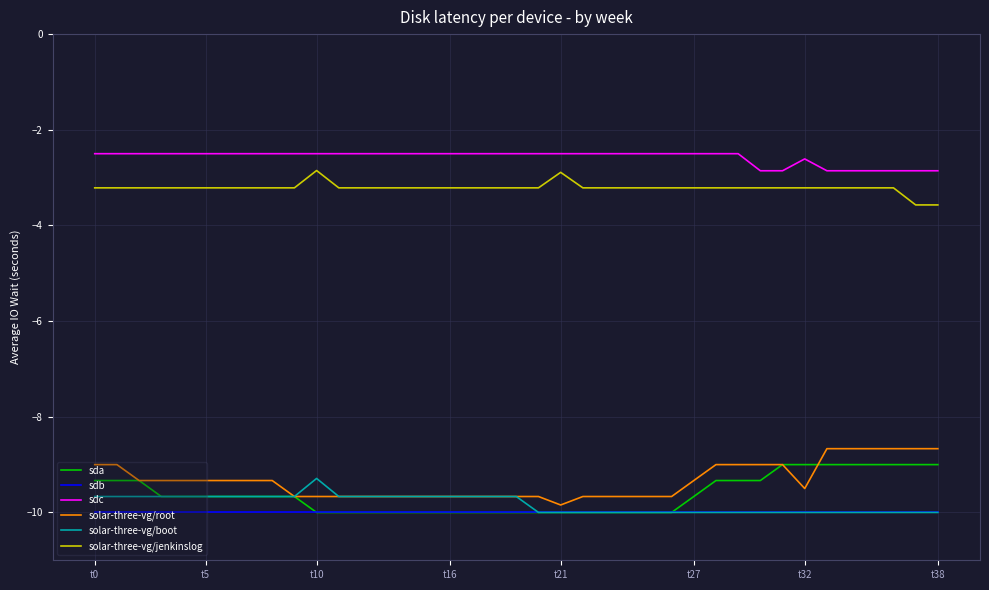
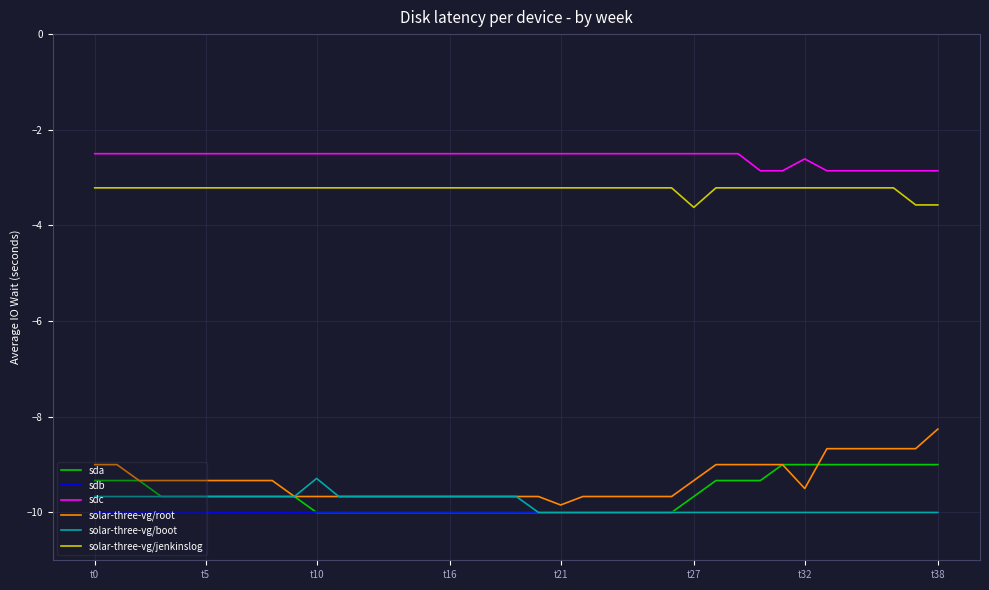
  {
    "sda": {
      "t27": -9.7,
      "t32": -9.0,
      "t38": -9.0
    },
    "sdc": {
      "t0": -2.5,
      "t5": -2.5,
      "t10": -2.5,
      "t16": -2.5,
      "t21": -2.5,
      "t27": -2.5,
      "t32": -2.6,
      "t38": -2.9
    },
    "solar-three-vg/root": {
      "t10": -9.7,
      "t21": -9.8,
      "t27": -9.3,
      "t32": -9.5,
-     "t38": -8.7
+     "t38": -8.3
    },
    "solar-three-vg/boot": {
      "t10": -9.3
    },
    "solar-three-vg/jenkinslog": {
      "t0": -3.2,
      "t5": -3.2,
-     "t10": -2.9,
+     "t10": -3.2,
      "t16": -3.2,
-     "t21": -2.9,
-     "t27": -3.2,
+     "t21": -3.2,
+     "t27": -3.6,
      "t32": -3.2,
      "t38": -3.6
    }
  }
